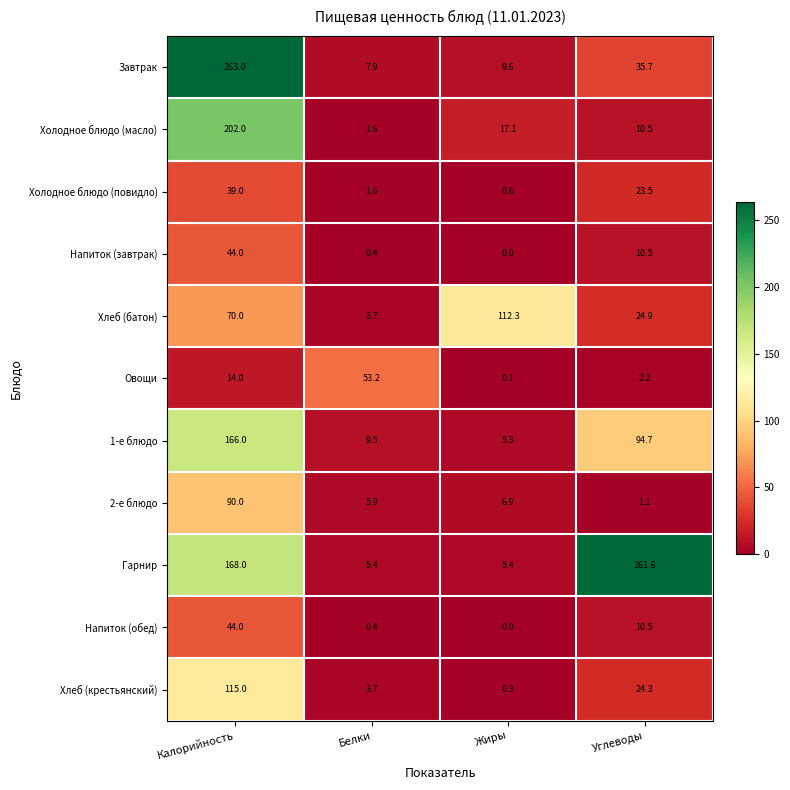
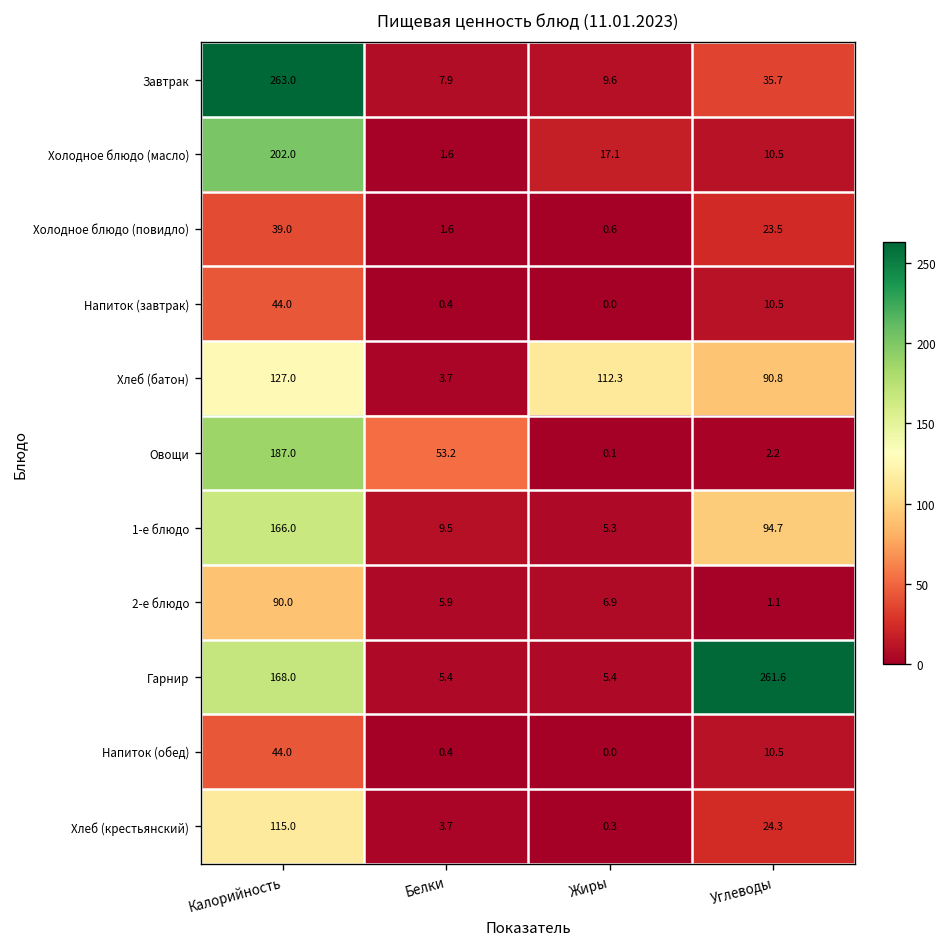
  {
    "Завтрак": {
      "Калорийность": 263.0,
      "Белки": 7.9,
      "Жиры": 9.6,
      "Углеводы": 35.7
    },
    "Холодное блюдо (масло)": {
      "Калорийность": 202.0,
      "Белки": 1.6,
      "Жиры": 17.1,
      "Углеводы": 10.5
    },
    "Холодное блюдо (повидло)": {
      "Калорийность": 39.0,
      "Белки": 1.6,
      "Жиры": 0.6,
      "Углеводы": 23.5
    },
    "Напиток (завтрак)": {
      "Калорийность": 44.0,
      "Белки": 0.4,
      "Жиры": 0.0,
      "Углеводы": 10.5
    },
    "Хлеб (батон)": {
-     "Калорийность": 70.0,
+     "Калорийность": 127.0,
      "Белки": 3.7,
      "Жиры": 112.3,
-     "Углеводы": 24.9
+     "Углеводы": 90.8
    },
    "Овощи": {
-     "Калорийность": 14.0,
+     "Калорийность": 187.0,
      "Белки": 53.2,
      "Жиры": 0.1,
      "Углеводы": 2.2
    },
    "1-е блюдо": {
      "Калорийность": 166.0,
      "Белки": 9.5,
      "Жиры": 5.3,
      "Углеводы": 94.7
    },
    "2-е блюдо": {
      "Калорийность": 90.0,
      "Белки": 5.9,
      "Жиры": 6.9,
      "Углеводы": 1.1
    },
    "Гарнир": {
      "Калорийность": 168.0,
      "Белки": 5.4,
      "Жиры": 5.4,
      "Углеводы": 261.6
    },
    "Напиток (обед)": {
      "Калорийность": 44.0,
      "Белки": 0.4,
      "Жиры": 0.0,
      "Углеводы": 10.5
    },
    "Хлеб (крестьянский)": {
      "Калорийность": 115.0,
      "Белки": 3.7,
      "Жиры": 0.3,
      "Углеводы": 24.3
    }
  }
